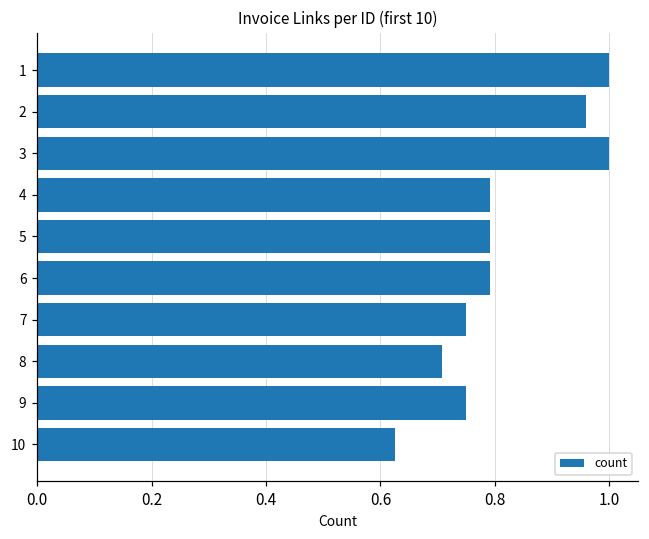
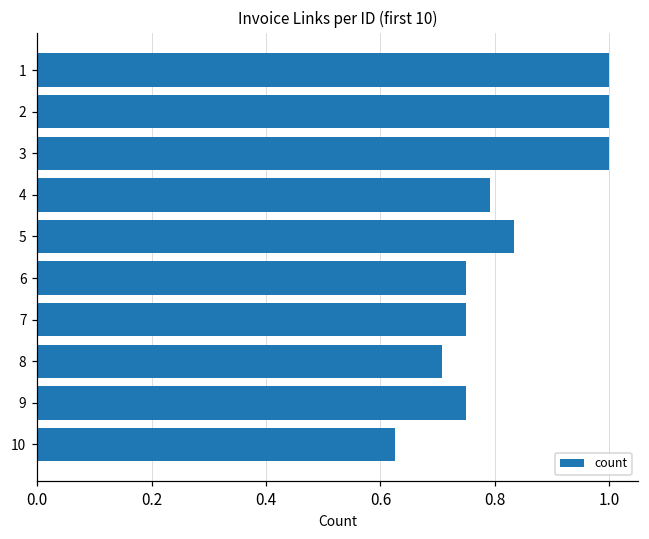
  {
    "1": 1.00,
-   "2": 0.96,
+   "2": 1.00,
    "3": 1.00,
    "4": 0.79,
-   "5": 0.79,
-   "6": 0.79,
+   "5": 0.83,
+   "6": 0.75,
    "7": 0.75,
    "8": 0.71,
    "9": 0.75,
    "10": 0.63
  }
